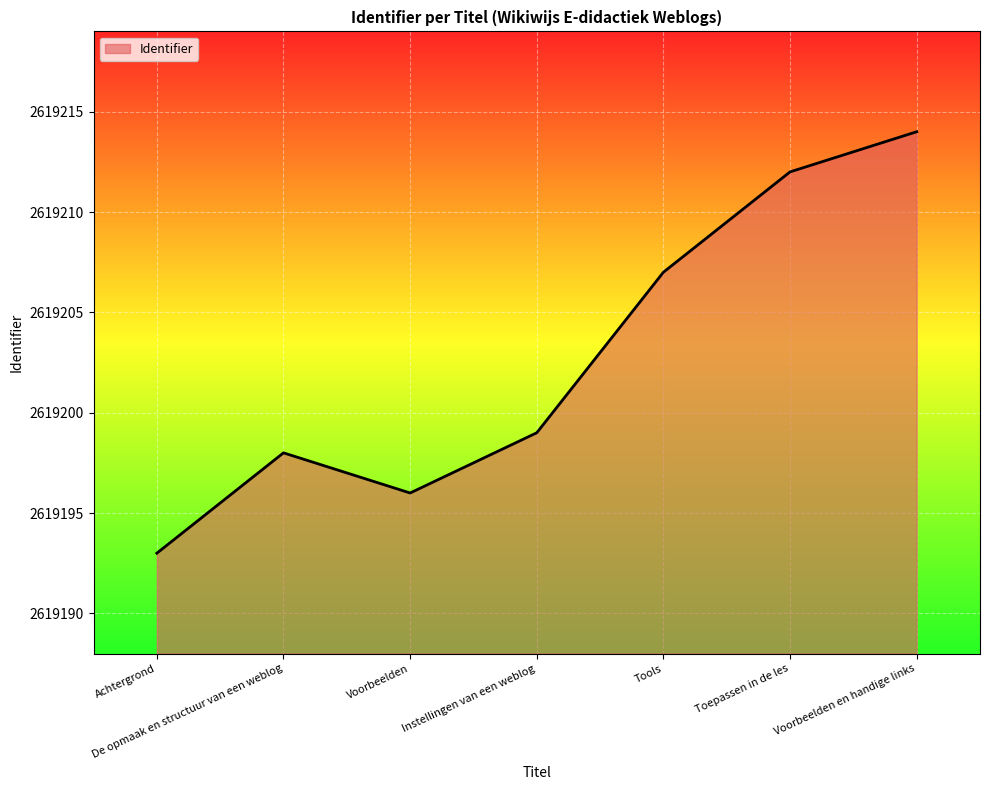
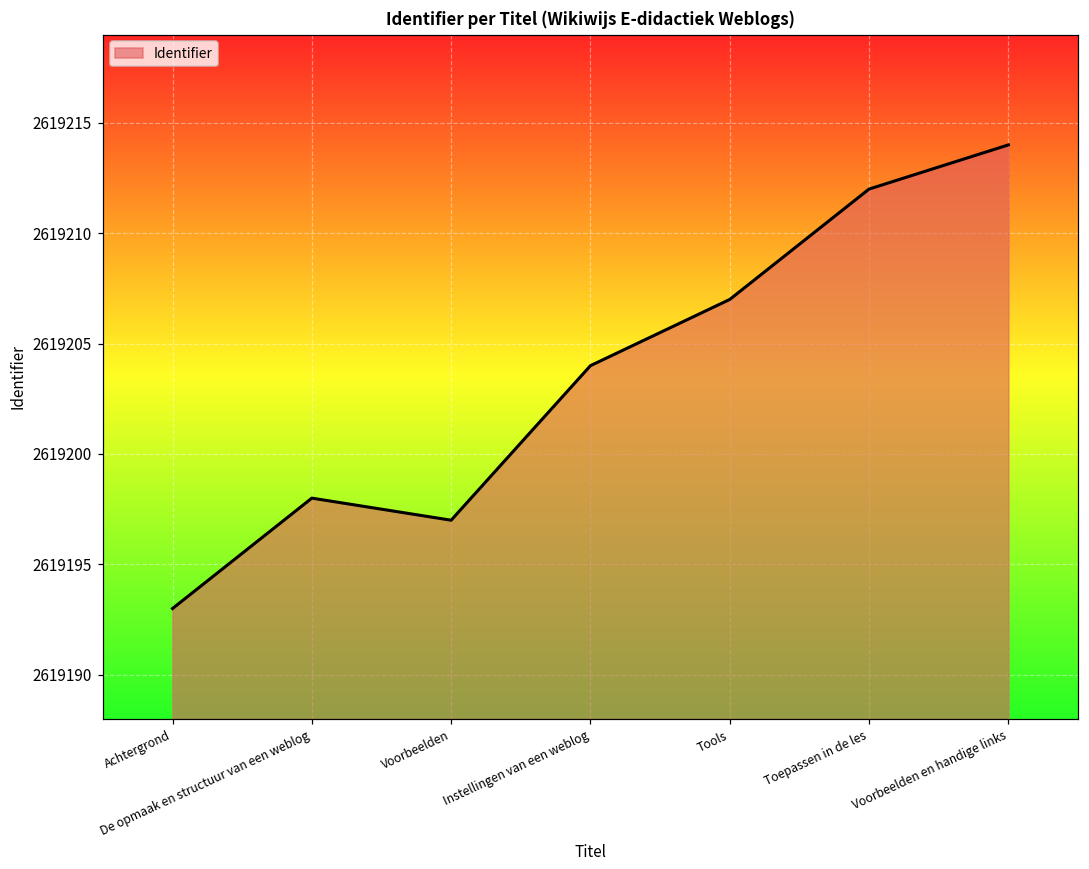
  {
    "Achtergrond": 2619193,
    "De opmaak en structuur van een weblog": 2619198,
-   "Voorbeelden": 2619196,
-   "Instellingen van een weblog": 2619199,
+   "Voorbeelden": 2619197,
+   "Instellingen van een weblog": 2619204,
    "Tools": 2619207,
    "Toepassen in de les": 2619212,
    "Voorbeelden en handige links": 2619214
  }
